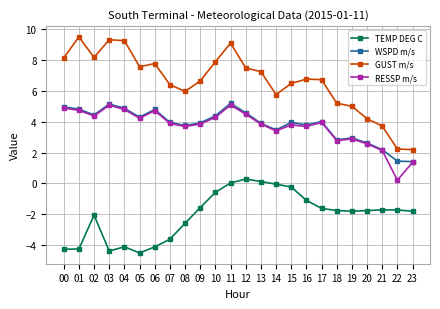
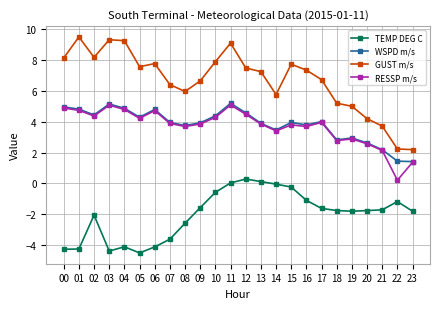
  {
    "TEMP DEG C": {
      "00": -4.3,
      "01": -4.2,
      "02": -2.0,
      "03": -4.4,
      "04": -4.1,
      "05": -4.5,
      "06": -4.1,
      "07": -3.6,
      "08": -2.6,
      "09": -1.6,
      "10": -0.6,
      "11": 0.0,
      "12": 0.3,
      "13": 0.1,
      "14": 0.0,
      "15": -0.2,
      "16": -1.1,
      "17": -1.6,
      "18": -1.7,
      "19": -1.8,
      "20": -1.8,
      "21": -1.7,
-     "22": -1.7,
+     "22": -1.2,
      "23": -1.8
    },
    "WSPD m/s": {
      "22": 1.4
    },
    "GUST m/s": {
      "00": 8.1,
      "01": 9.5,
      "02": 8.2,
      "03": 9.3,
      "04": 9.2,
      "05": 7.5,
      "06": 7.7,
      "07": 6.4,
      "08": 5.9,
      "09": 6.6,
      "10": 7.9,
      "11": 9.1,
      "12": 7.5,
      "13": 7.2,
      "14": 5.7,
-     "15": 6.5,
-     "16": 6.7,
+     "15": 7.7,
+     "16": 7.3,
      "17": 6.7,
      "18": 5.2,
      "19": 5.0,
      "20": 4.2,
      "21": 3.7,
      "22": 2.2,
      "23": 2.2
    },
    "RESSP m/s": {
      "22": 0.2
    }
  }
